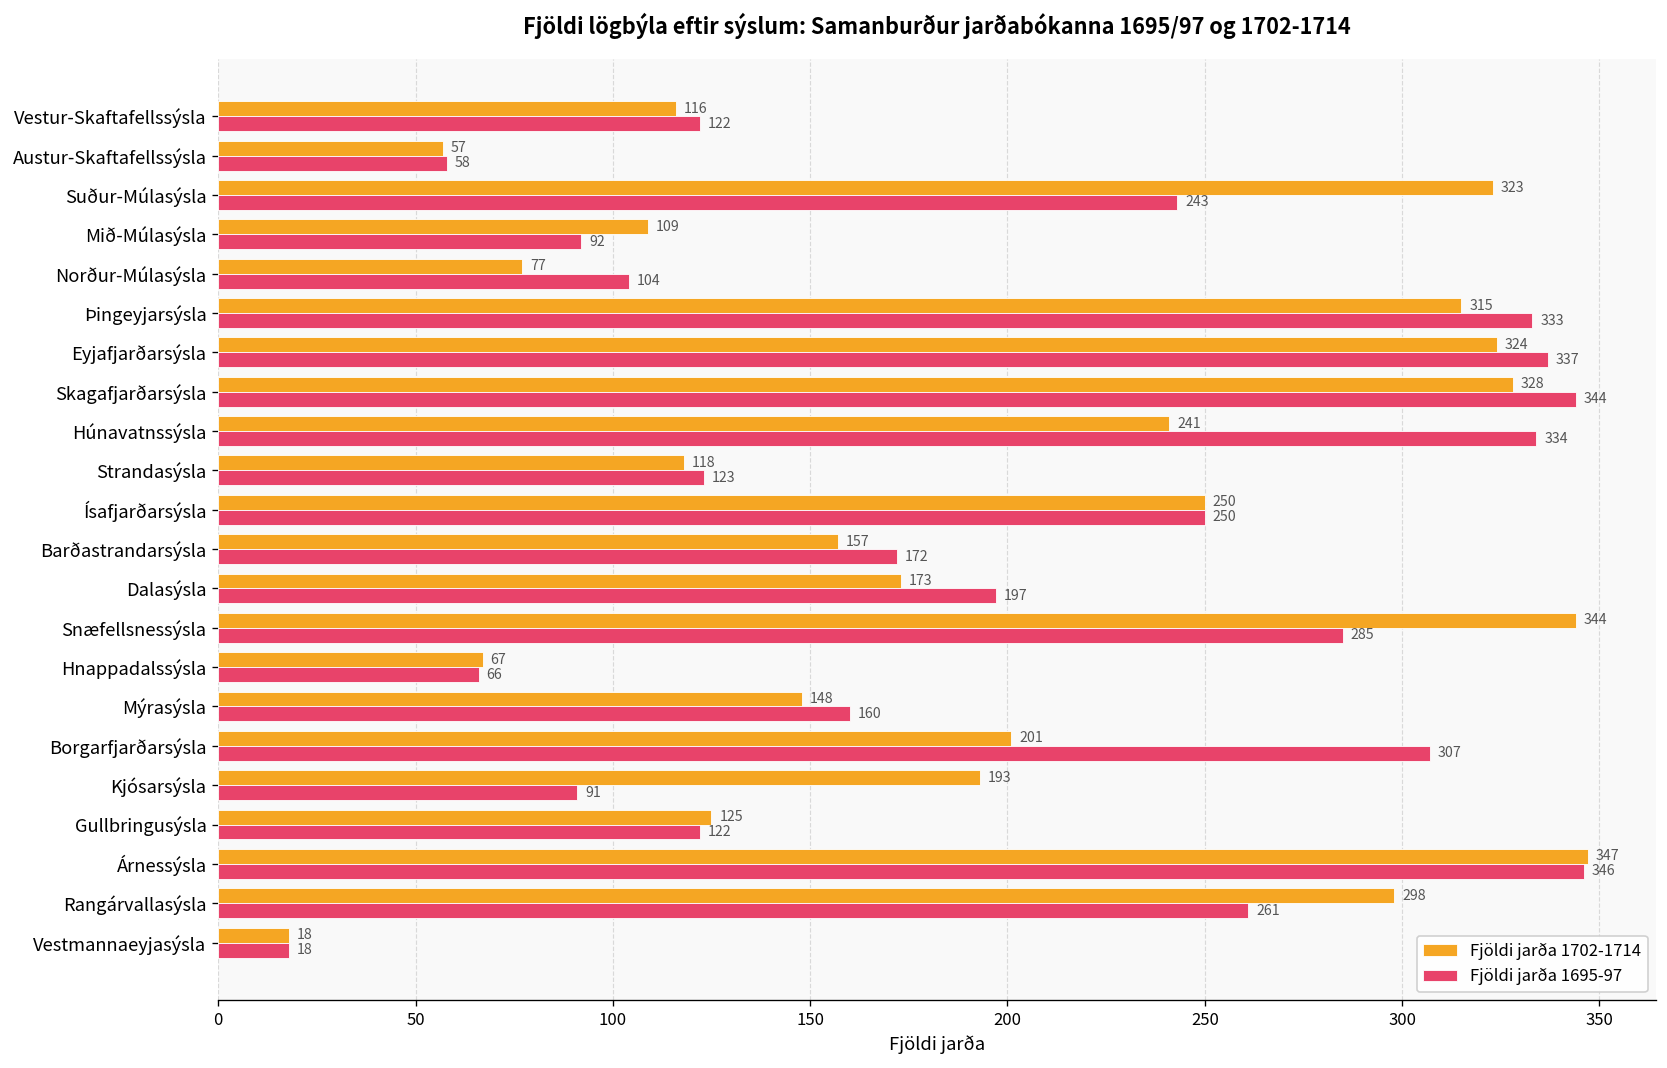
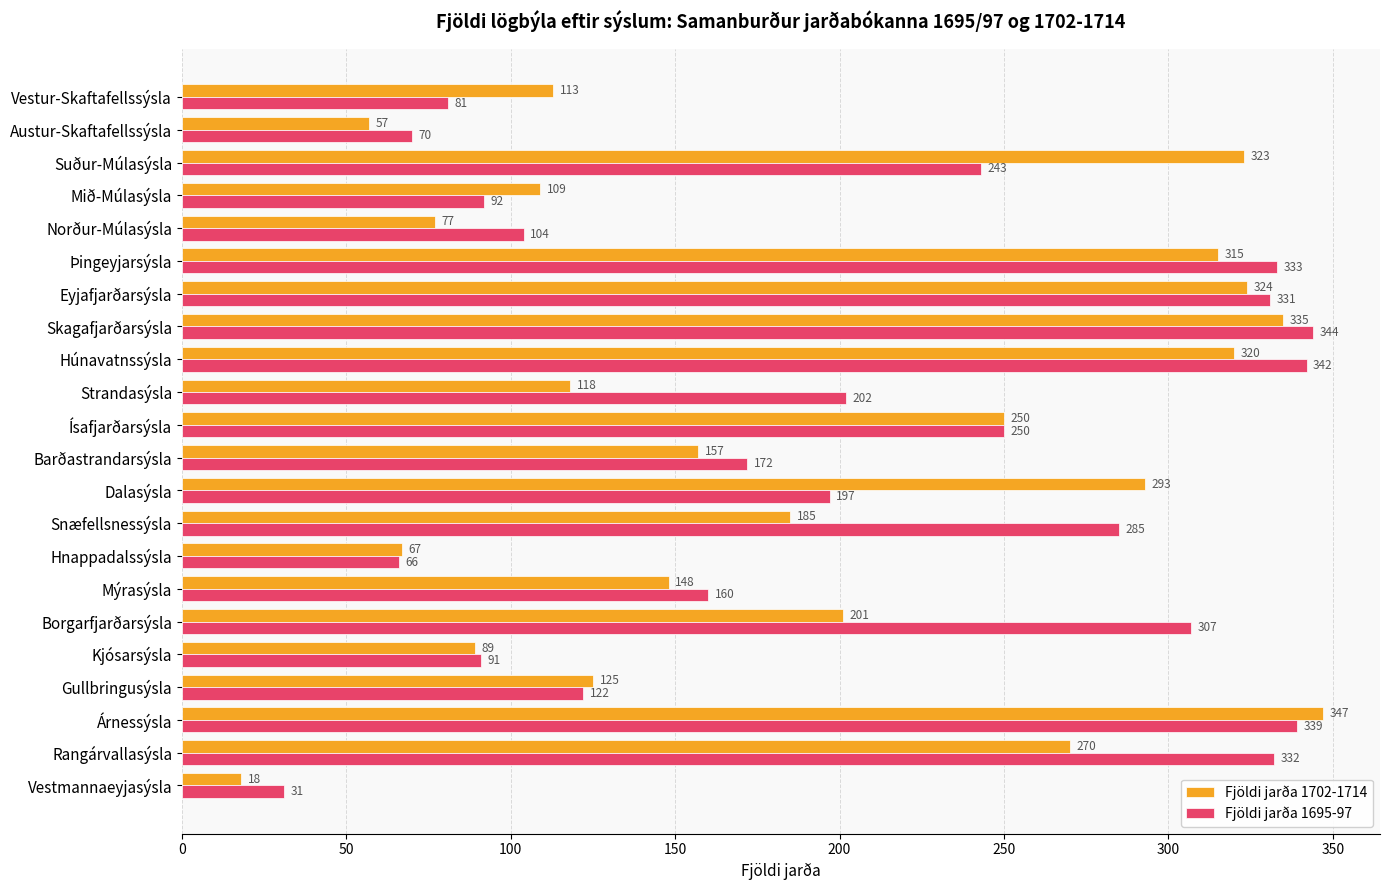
  {
    "Fjöldi jarða 1702-1714": {
-     "Vestur-Skaftafellssýsla": 116,
+     "Vestur-Skaftafellssýsla": 113,
      "Austur-Skaftafellssýsla": 57,
      "Suður-Múlasýsla": 323,
      "Mið-Múlasýsla": 109,
      "Norður-Múlasýsla": 77,
      "Þingeyjarsýsla": 315,
      "Eyjafjarðarsýsla": 324,
-     "Skagafjarðarsýsla": 328,
-     "Húnavatnssýsla": 241,
+     "Skagafjarðarsýsla": 335,
+     "Húnavatnssýsla": 320,
      "Strandasýsla": 118,
      "Ísafjarðarsýsla": 250,
      "Barðastrandarsýsla": 157,
-     "Dalasýsla": 173,
-     "Snæfellsnessýsla": 344,
+     "Dalasýsla": 293,
+     "Snæfellsnessýsla": 185,
      "Hnappadalssýsla": 67,
      "Mýrasýsla": 148,
      "Borgarfjarðarsýsla": 201,
-     "Kjósarsýsla": 193,
+     "Kjósarsýsla": 89,
      "Gullbringusýsla": 125,
      "Árnessýsla": 347,
-     "Rangárvallasýsla": 298,
+     "Rangárvallasýsla": 270,
      "Vestmannaeyjasýsla": 18
    },
    "Fjöldi jarða 1695-97": {
-     "Vestur-Skaftafellssýsla": 122,
-     "Austur-Skaftafellssýsla": 58,
+     "Vestur-Skaftafellssýsla": 81,
+     "Austur-Skaftafellssýsla": 70,
      "Suður-Múlasýsla": 243,
      "Mið-Múlasýsla": 92,
      "Norður-Múlasýsla": 104,
      "Þingeyjarsýsla": 333,
-     "Eyjafjarðarsýsla": 337,
+     "Eyjafjarðarsýsla": 331,
      "Skagafjarðarsýsla": 344,
-     "Húnavatnssýsla": 334,
-     "Strandasýsla": 123,
+     "Húnavatnssýsla": 342,
+     "Strandasýsla": 202,
      "Ísafjarðarsýsla": 250,
      "Barðastrandarsýsla": 172,
      "Dalasýsla": 197,
      "Snæfellsnessýsla": 285,
      "Hnappadalssýsla": 66,
      "Mýrasýsla": 160,
      "Borgarfjarðarsýsla": 307,
      "Kjósarsýsla": 91,
      "Gullbringusýsla": 122,
-     "Árnessýsla": 346,
-     "Rangárvallasýsla": 261,
-     "Vestmannaeyjasýsla": 18
+     "Árnessýsla": 339,
+     "Rangárvallasýsla": 332,
+     "Vestmannaeyjasýsla": 31
    }
  }
